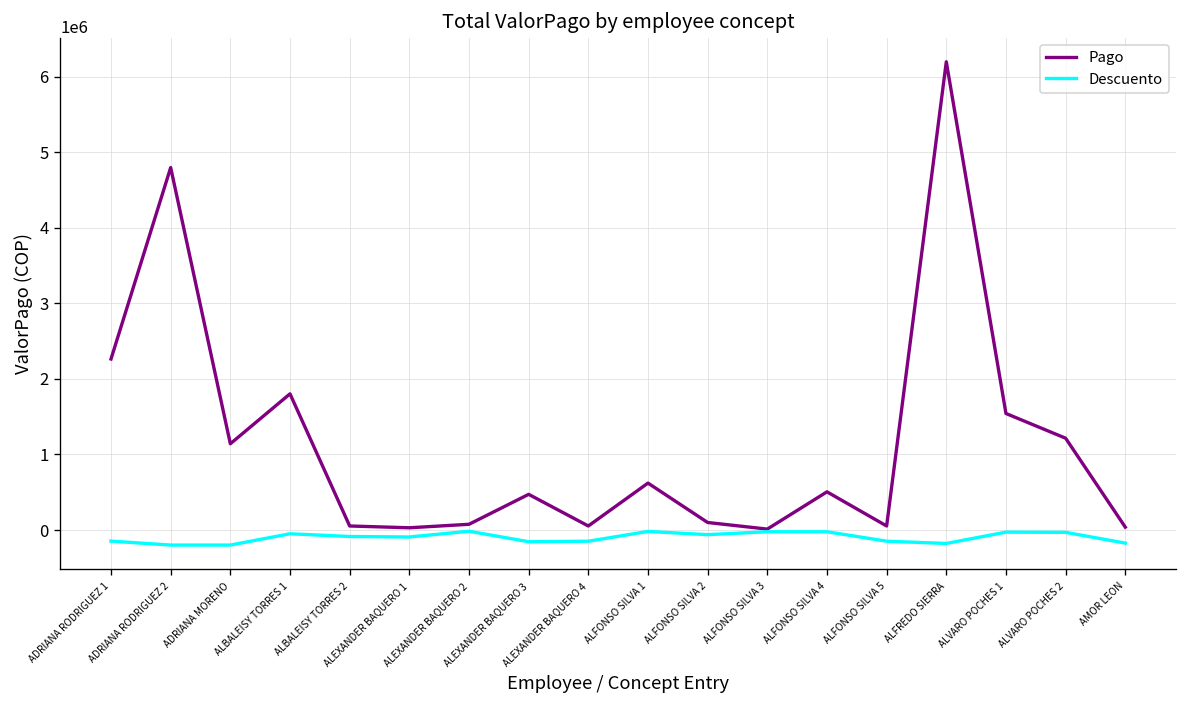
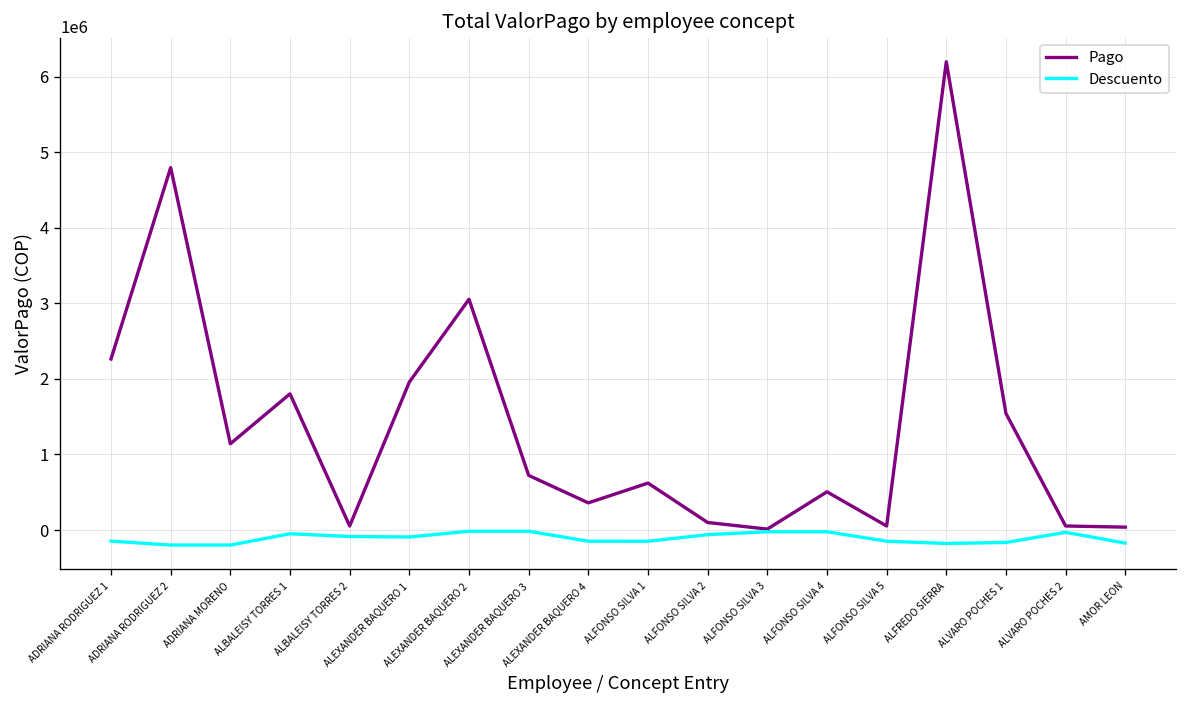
  {
    "Pago": {
      "ADRIANA RODRIGUEZ 1": 2300000,
      "ADRIANA RODRIGUEZ 2": 4800000,
      "ADRIANA MORENO": 1100000,
      "ALBALEISY TORRES 1": 1800000,
      "ALBALEISY TORRES 2": 100000,
-     "ALEXANDER BAQUERO 1": 0,
-     "ALEXANDER BAQUERO 2": 100000,
-     "ALEXANDER BAQUERO 3": 500000,
-     "ALEXANDER BAQUERO 4": 100000,
+     "ALEXANDER BAQUERO 1": 2000000,
+     "ALEXANDER BAQUERO 2": 3100000,
+     "ALEXANDER BAQUERO 3": 700000,
+     "ALEXANDER BAQUERO 4": 400000,
      "ALFONSO SILVA 1": 600000,
      "ALFONSO SILVA 2": 100000,
      "ALFONSO SILVA 4": 500000,
      "ALFONSO SILVA 5": 100000,
      "ALFREDO SIERRA": 6200000,
      "ALVARO POCHES 1": 1500000,
-     "ALVARO POCHES 2": 1200000,
+     "ALVARO POCHES 2": 100000,
      "AMOR LEON": 0
    },
    "Descuento": {
      "ADRIANA RODRIGUEZ 1": -100000,
      "ADRIANA RODRIGUEZ 2": -200000,
      "ADRIANA MORENO": -200000,
      "ALBALEISY TORRES 1": 0,
      "ALBALEISY TORRES 2": -100000,
      "ALEXANDER BAQUERO 1": -100000,
      "ALEXANDER BAQUERO 2": 0,
-     "ALEXANDER BAQUERO 3": -200000,
+     "ALEXANDER BAQUERO 3": 0,
      "ALEXANDER BAQUERO 4": -100000,
-     "ALFONSO SILVA 1": 0,
+     "ALFONSO SILVA 1": -100000,
      "ALFONSO SILVA 2": -100000,
      "ALFONSO SILVA 4": 0,
      "ALFONSO SILVA 5": -100000,
      "ALFREDO SIERRA": -200000,
-     "ALVARO POCHES 1": 0,
+     "ALVARO POCHES 1": -200000,
      "ALVARO POCHES 2": 0,
      "AMOR LEON": -200000
    }
  }
